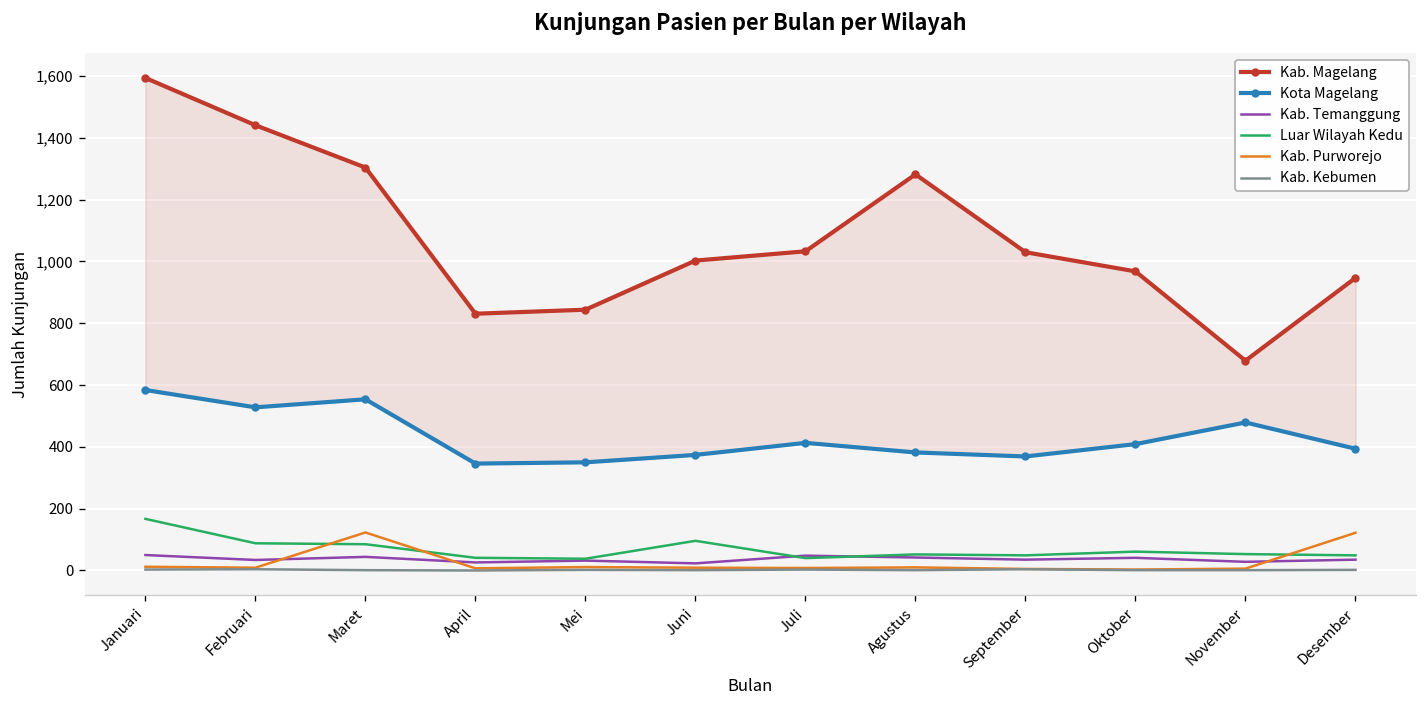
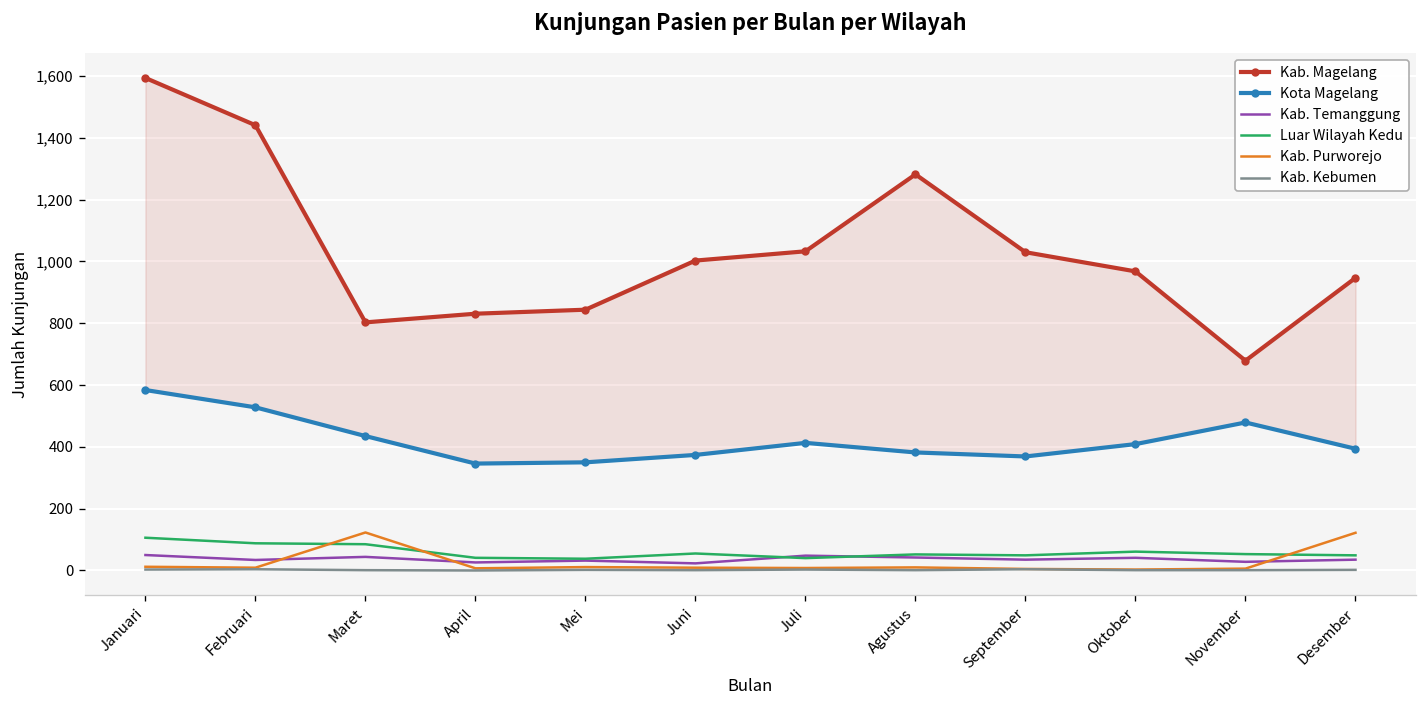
  {
    "Kab. Magelang": {
      "Januari": "1,590",
      "Februari": "1,440",
-     "Maret": "1,300",
+     "Maret": "800",
      "April": "830",
      "Mei": "840",
      "Juni": "1,000",
      "Juli": "1,030",
      "Agustus": "1,280",
      "September": "1,030",
      "Oktober": "970",
      "November": "680",
      "Desember": "950"
    },
    "Kota Magelang": {
      "Januari": "580",
      "Februari": "530",
-     "Maret": "550",
+     "Maret": "440",
      "April": "350",
      "Mei": "350",
      "Juni": "370",
      "Juli": "410",
      "Agustus": "380",
      "September": "370",
      "Oktober": "410",
      "November": "480",
      "Desember": "390"
    },
    "Kab. Temanggung": {
      "Januari": "50",
      "Februari": "30",
      "Maret": "40",
      "April": "30",
      "Juni": "20",
      "Agustus": "40",
      "September": "40",
      "Oktober": "40",
      "November": "30",
      "Desember": "40"
    },
    "Luar Wilayah Kedu": {
-     "Januari": "170",
+     "Januari": "110",
      "Februari": "90",
      "Maret": "90",
      "April": "40",
-     "Juni": "100",
+     "Juni": "60",
      "Agustus": "50",
      "September": "50",
      "Oktober": "60",
      "November": "50",
      "Desember": "50"
    },
    "Kab. Purworejo": {
      "Maret": "120",
      "Desember": "120"
    },
    "Kab. Kebumen": {
      "Maret": "0",
      "Desember": "0"
    }
  }
